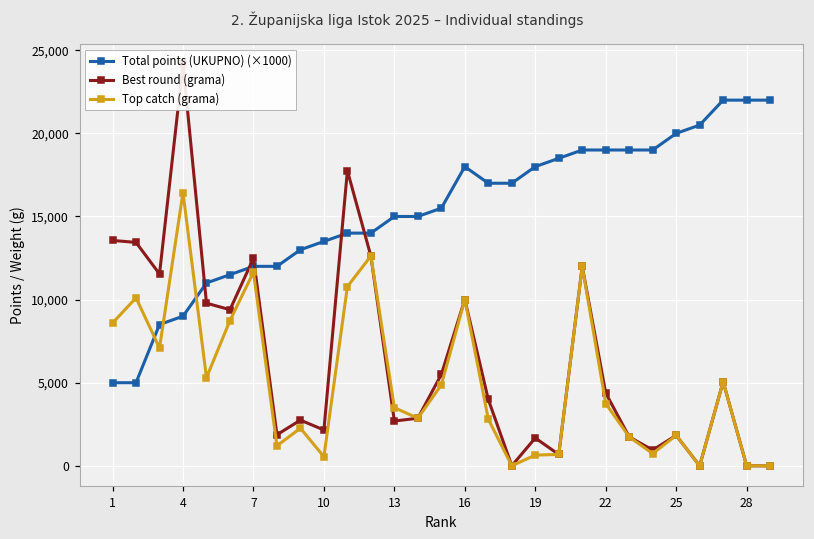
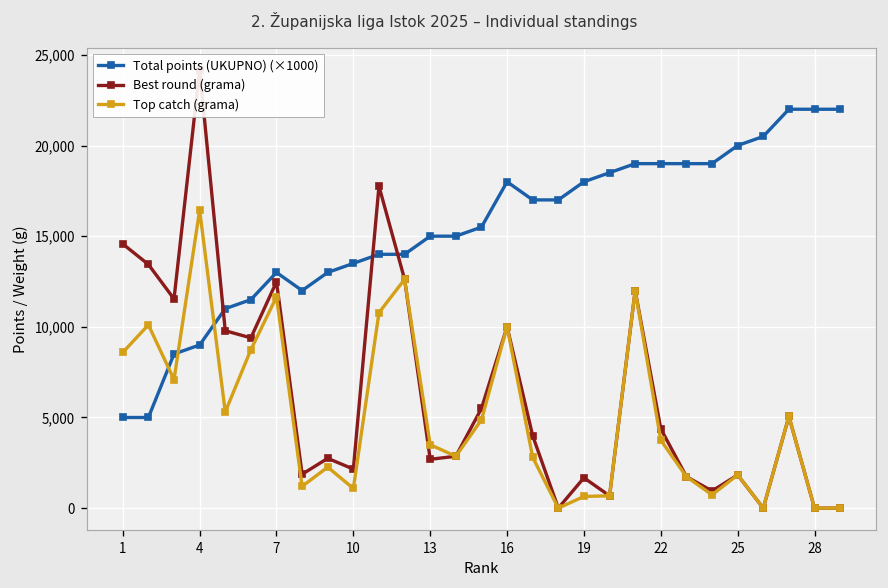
  {
    "Total points (UKUPNO) (×1000)": {
      "1": "5,000",
      "4": "9,000",
-     "7": "12,000",
+     "7": "13,000",
      "10": "13,500",
      "13": "15,000",
      "16": "18,000",
      "19": "18,000",
      "22": "19,000",
      "25": "20,000",
      "28": "22,000"
    },
    "Best round (grama)": {
-     "1": "13,600",
+     "1": "14,600",
      "7": "12,500",
      "10": "2,200",
      "13": "2,700",
      "19": "1,700",
      "22": "4,400"
    },
    "Top catch (grama)": {
      "1": "8,600",
      "4": "16,400",
      "7": "11,700",
-     "10": "600",
+     "10": "1,100",
      "13": "3,500",
      "19": "600",
      "22": "3,700"
    }
  }
